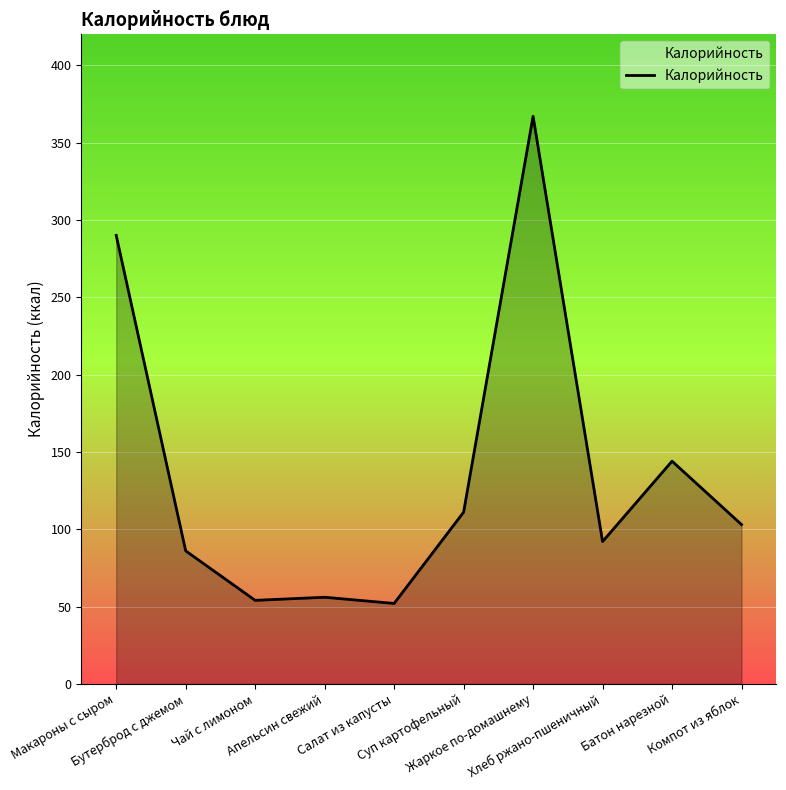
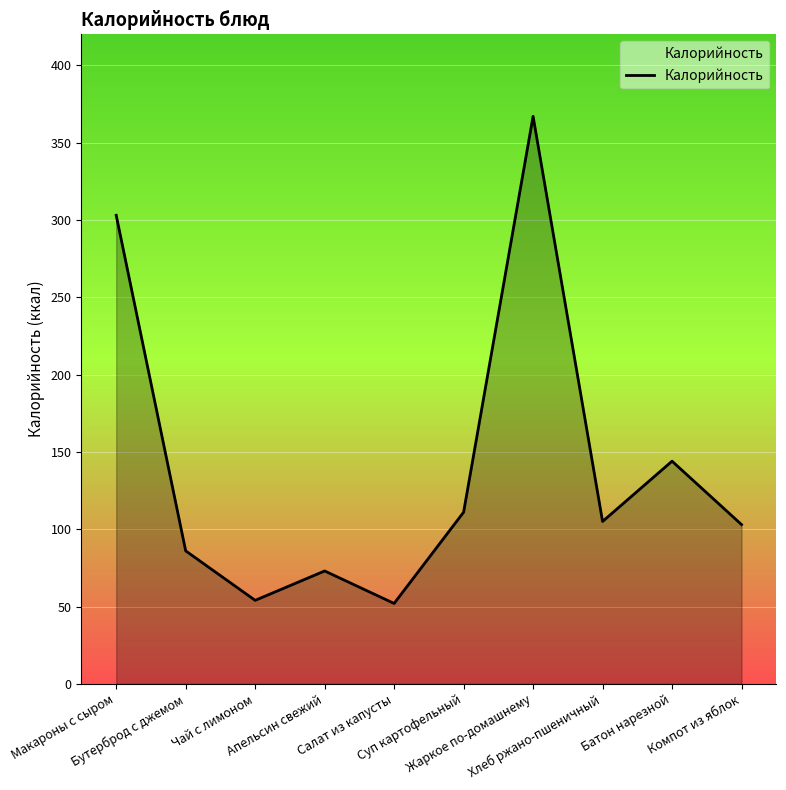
  {
-   "Макароны с сыром": 290,
+   "Макароны с сыром": 303,
    "Бутерброд с джемом": 86,
    "Чай с лимоном": 54,
-   "Апельсин свежий": 56,
+   "Апельсин свежий": 73,
    "Салат из капусты": 52,
    "Суп картофельный": 111,
    "Жаркое по-домашнему": 367,
-   "Хлеб ржано-пшеничный": 92,
+   "Хлеб ржано-пшеничный": 105,
    "Батон нарезной": 144,
    "Компот из яблок": 103
  }
